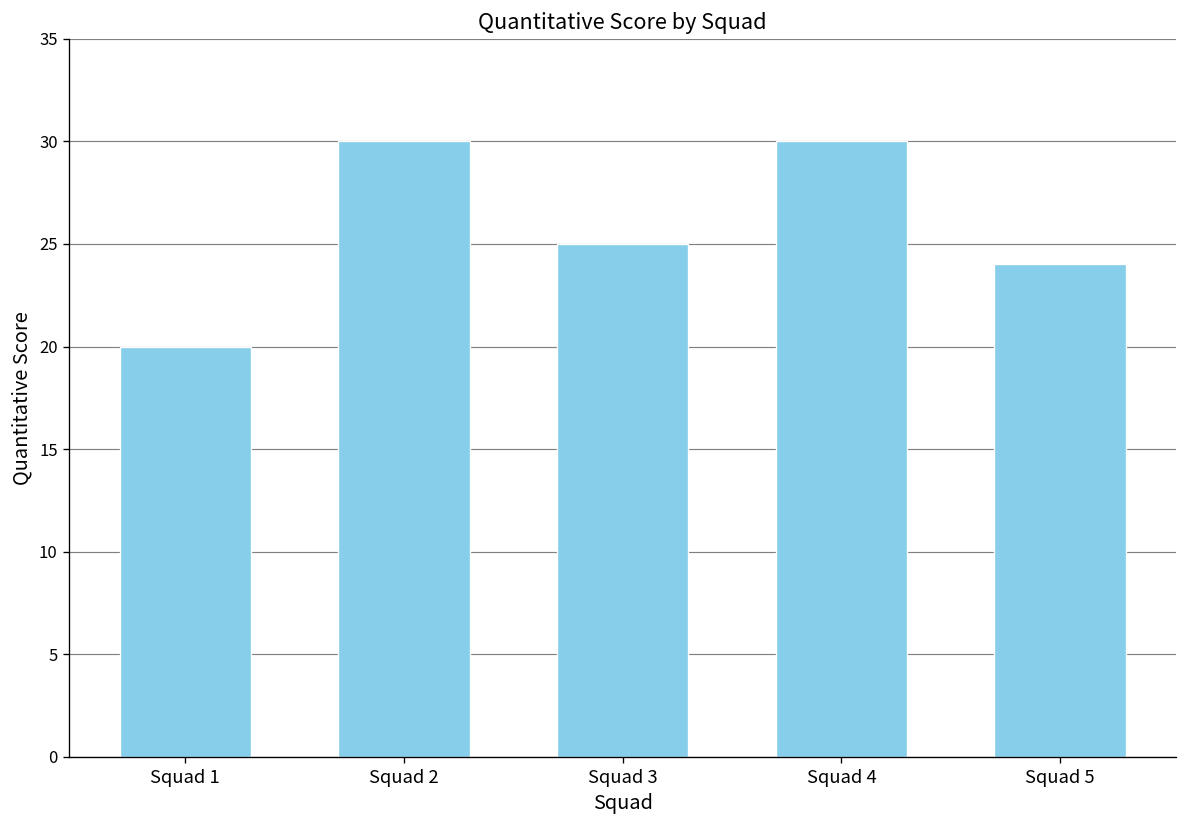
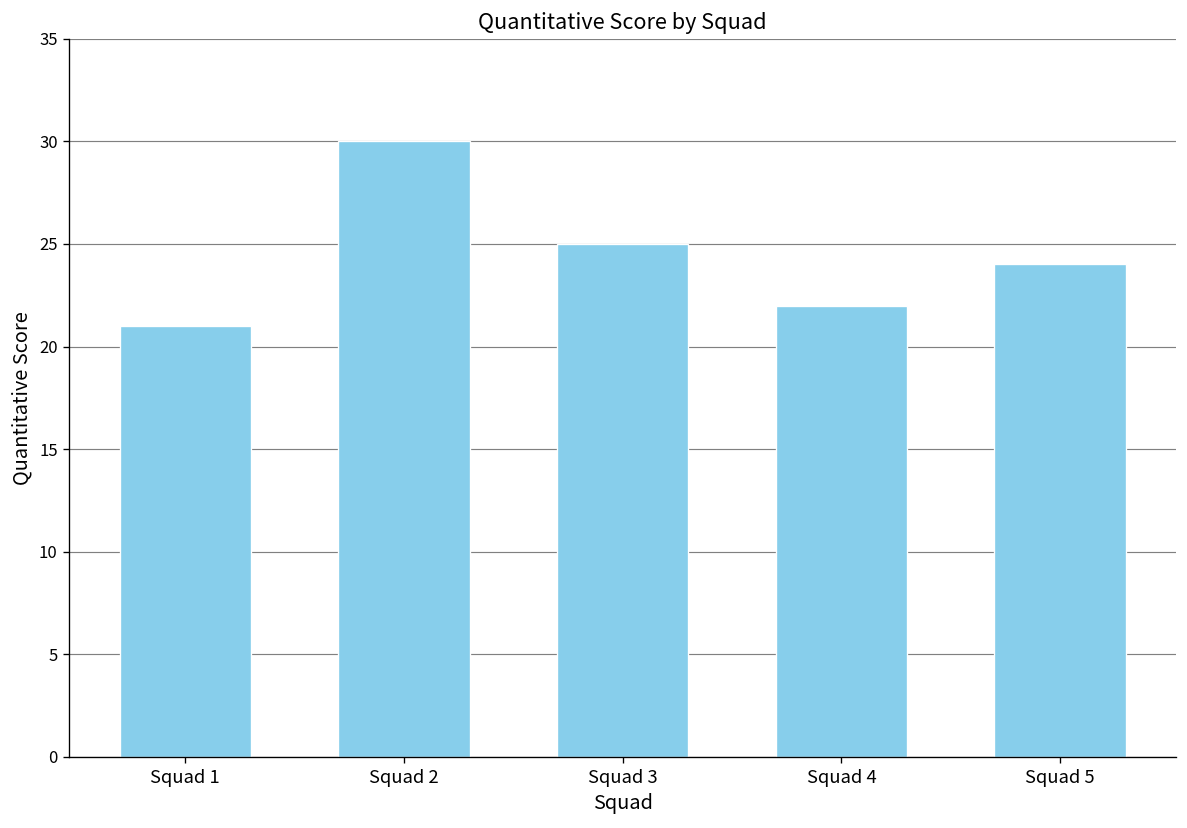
  {
-   "Squad 1": 20,
+   "Squad 1": 21,
    "Squad 2": 30,
    "Squad 3": 25,
-   "Squad 4": 30,
+   "Squad 4": 22,
    "Squad 5": 24
  }
